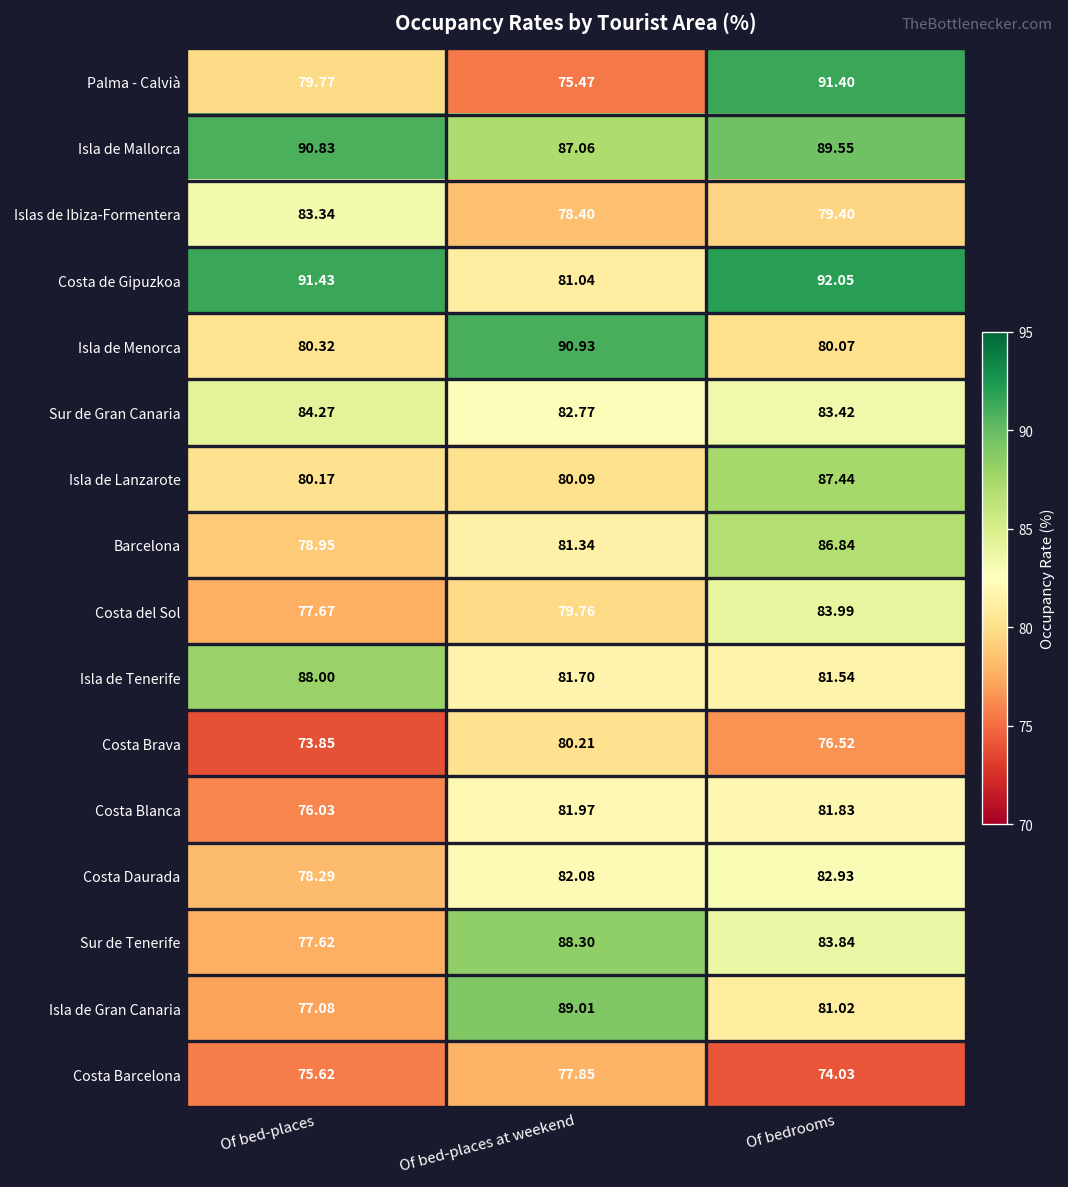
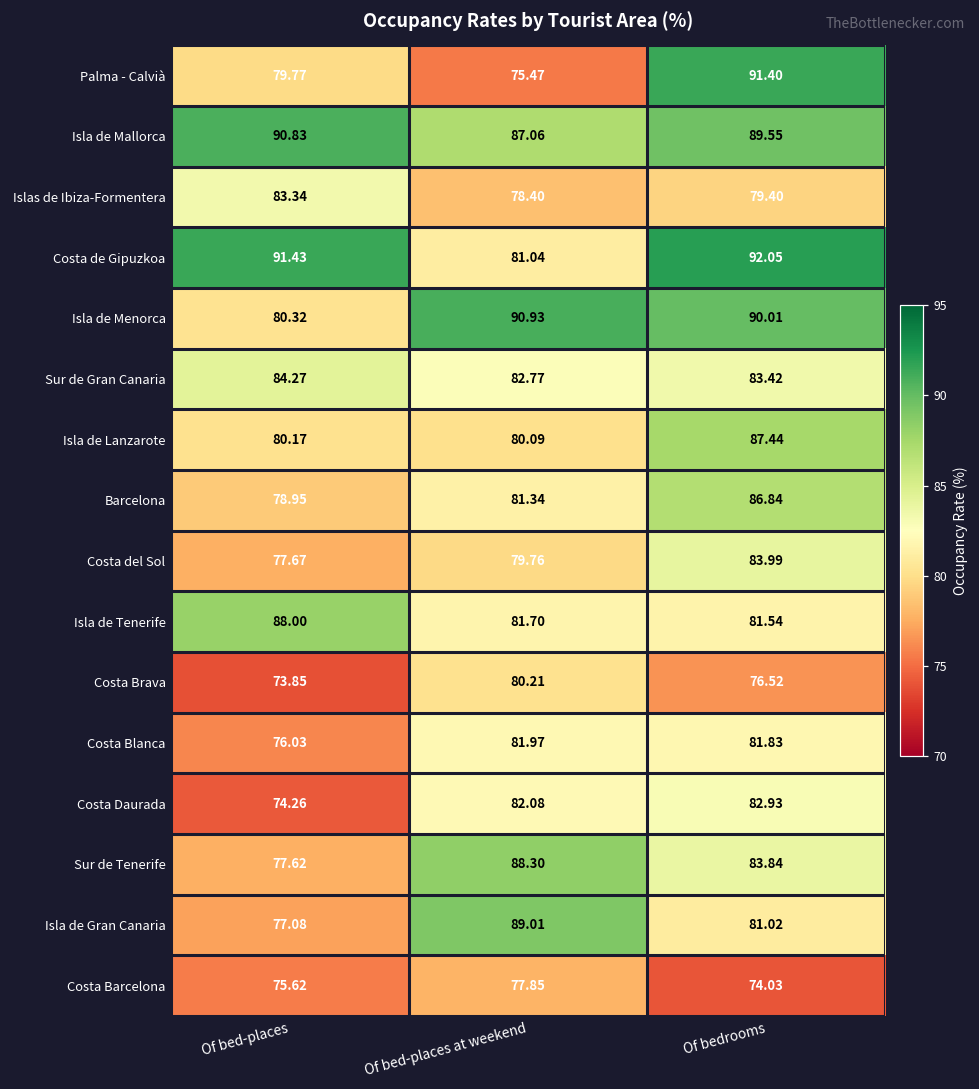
  {
    "Palma - Calvià": {
      "Of bed-places": 79.77,
      "Of bed-places at weekend": 75.47,
      "Of bedrooms": 91.40
    },
    "Isla de Mallorca": {
      "Of bed-places": 90.83,
      "Of bed-places at weekend": 87.06,
      "Of bedrooms": 89.55
    },
    "Islas de Ibiza-Formentera": {
      "Of bed-places": 83.34,
      "Of bed-places at weekend": 78.40,
      "Of bedrooms": 79.40
    },
    "Costa de Gipuzkoa": {
      "Of bed-places": 91.43,
      "Of bed-places at weekend": 81.04,
      "Of bedrooms": 92.05
    },
    "Isla de Menorca": {
      "Of bed-places": 80.32,
      "Of bed-places at weekend": 90.93,
-     "Of bedrooms": 80.07
+     "Of bedrooms": 90.01
    },
    "Sur de Gran Canaria": {
      "Of bed-places": 84.27,
      "Of bed-places at weekend": 82.77,
      "Of bedrooms": 83.42
    },
    "Isla de Lanzarote": {
      "Of bed-places": 80.17,
      "Of bed-places at weekend": 80.09,
      "Of bedrooms": 87.44
    },
    "Barcelona": {
      "Of bed-places": 78.95,
      "Of bed-places at weekend": 81.34,
      "Of bedrooms": 86.84
    },
    "Costa del Sol": {
      "Of bed-places": 77.67,
      "Of bed-places at weekend": 79.76,
      "Of bedrooms": 83.99
    },
    "Isla de Tenerife": {
      "Of bed-places": 88.00,
      "Of bed-places at weekend": 81.70,
      "Of bedrooms": 81.54
    },
    "Costa Brava": {
      "Of bed-places": 73.85,
      "Of bed-places at weekend": 80.21,
      "Of bedrooms": 76.52
    },
    "Costa Blanca": {
      "Of bed-places": 76.03,
      "Of bed-places at weekend": 81.97,
      "Of bedrooms": 81.83
    },
    "Costa Daurada": {
-     "Of bed-places": 78.29,
+     "Of bed-places": 74.26,
      "Of bed-places at weekend": 82.08,
      "Of bedrooms": 82.93
    },
    "Sur de Tenerife": {
      "Of bed-places": 77.62,
      "Of bed-places at weekend": 88.30,
      "Of bedrooms": 83.84
    },
    "Isla de Gran Canaria": {
      "Of bed-places": 77.08,
      "Of bed-places at weekend": 89.01,
      "Of bedrooms": 81.02
    },
    "Costa Barcelona": {
      "Of bed-places": 75.62,
      "Of bed-places at weekend": 77.85,
      "Of bedrooms": 74.03
    }
  }
